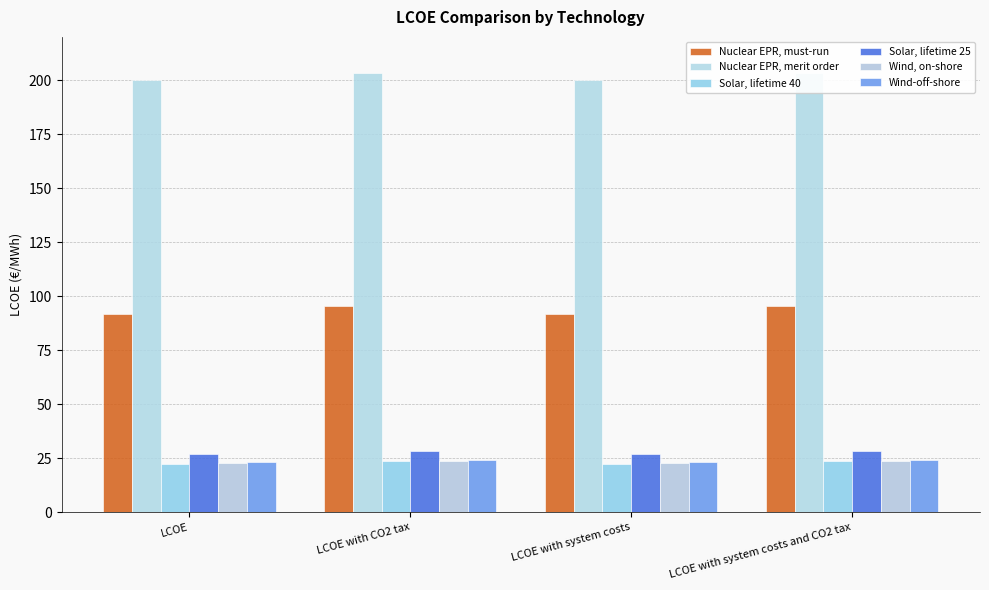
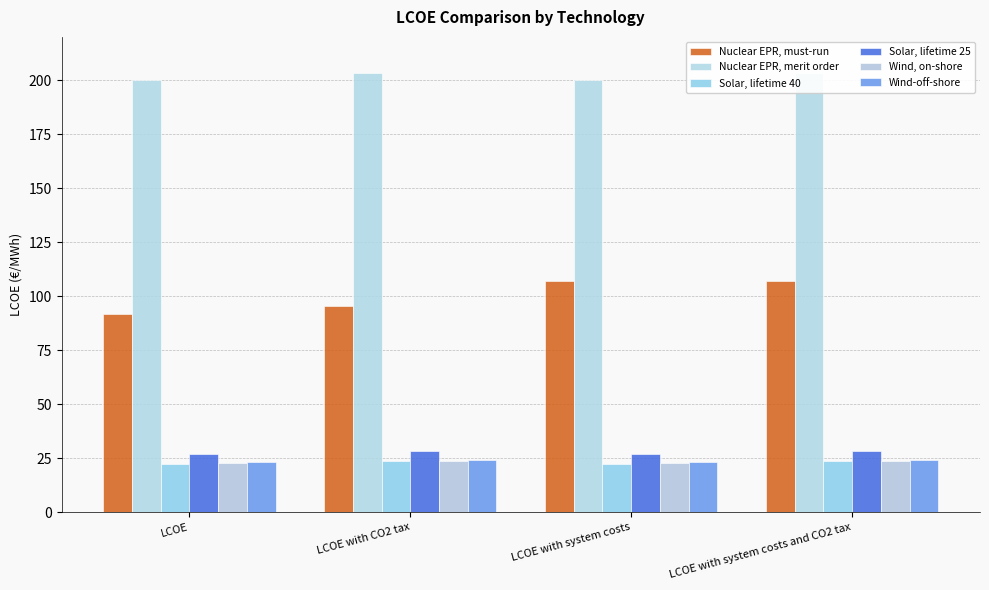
  {
    "Nuclear EPR, must-run": {
      "LCOE": 92,
      "LCOE with CO2 tax": 95,
-     "LCOE with system costs": 92,
-     "LCOE with system costs and CO2 tax": 95
+     "LCOE with system costs": 107,
+     "LCOE with system costs and CO2 tax": 107
    }
  }
